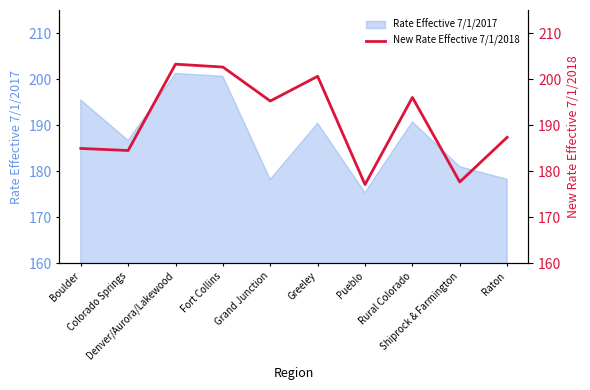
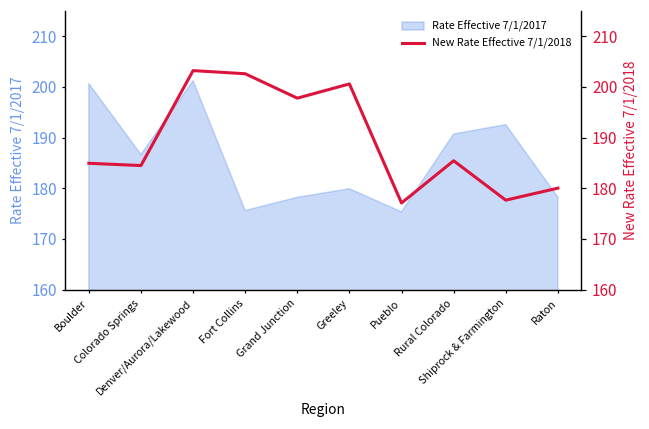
  {
    "Rate Effective 7/1/2017": {
-     "Boulder": 195,
+     "Boulder": 201,
      "Colorado Springs": 187,
      "Denver/Aurora/Lakewood": 201,
-     "Fort Collins": 201,
+     "Fort Collins": 176,
      "Grand Junction": 178,
-     "Greeley": 190,
+     "Greeley": 180,
      "Pueblo": 175,
      "Rural Colorado": 191,
-     "Shiprock & Farmington": 181,
+     "Shiprock & Farmington": 193,
      "Raton": 178
    },
    "New Rate Effective 7/1/2018": {
      "Boulder": 185,
      "Colorado Springs": 184,
      "Denver/Aurora/Lakewood": 203,
      "Fort Collins": 203,
-     "Grand Junction": 195,
+     "Grand Junction": 198,
      "Greeley": 201,
      "Pueblo": 177,
-     "Rural Colorado": 196,
+     "Rural Colorado": 185,
      "Shiprock & Farmington": 178,
-     "Raton": 187
+     "Raton": 180
    }
  }
